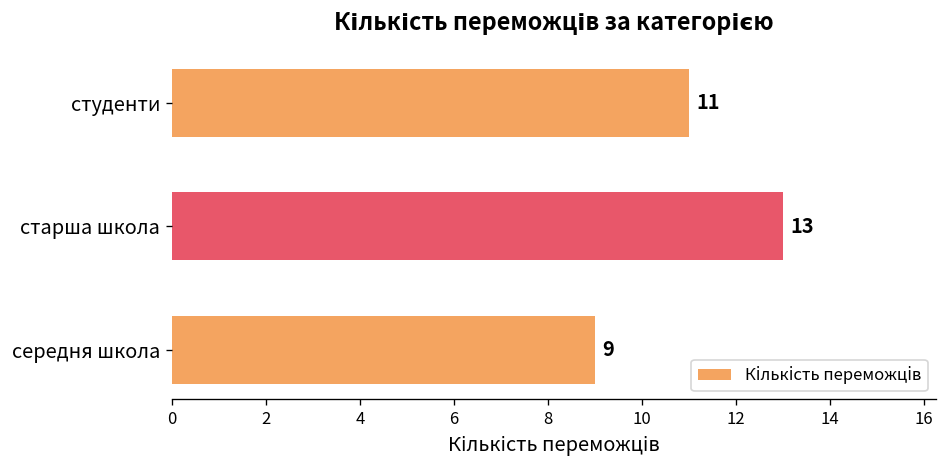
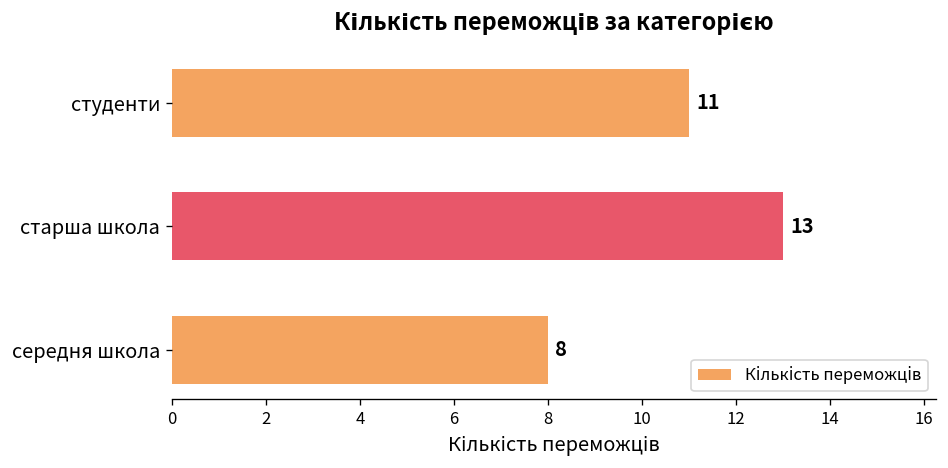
  {
    "студенти": 11,
    "старша школа": 13,
-   "середня школа": 9
+   "середня школа": 8
  }
